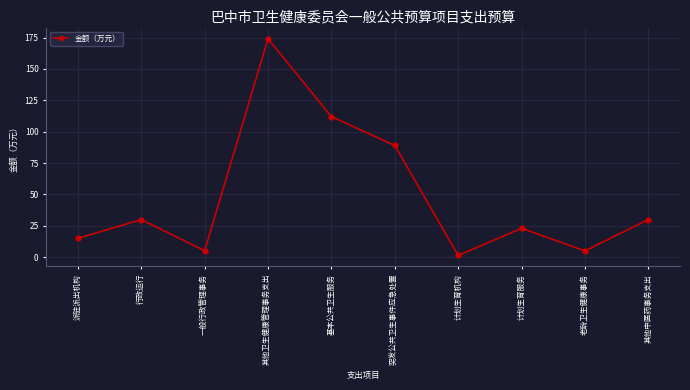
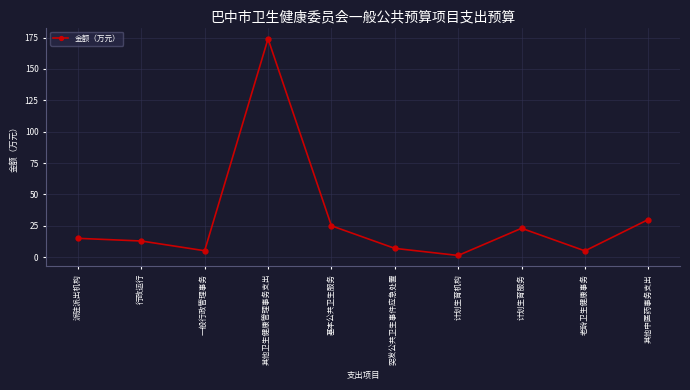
  {
    "派驻派出机构": 15,
-   "行政运行": 30,
+   "行政运行": 13,
    "一般行政管理事务": 5,
    "其他卫生健康管理事务支出": 174,
-   "基本公共卫生服务": 112,
-   "突发公共卫生事件应急处置": 89,
+   "基本公共卫生服务": 25,
+   "突发公共卫生事件应急处置": 7,
    "计划生育机构": 1,
    "计划生育服务": 23,
    "老龄卫生健康事务": 5,
    "其他中医药事务支出": 30
  }
